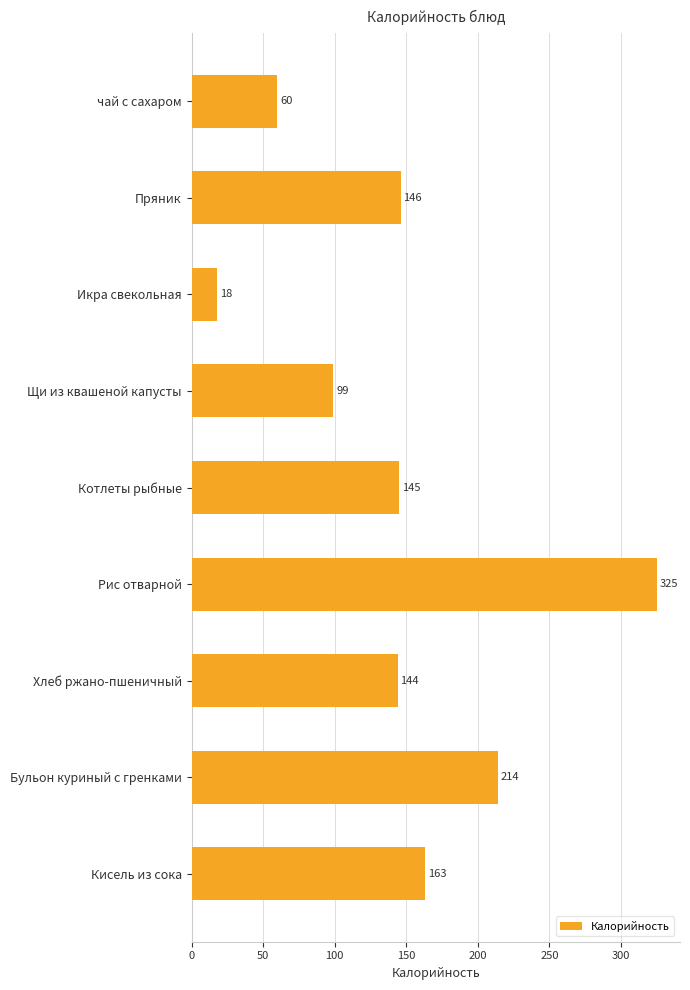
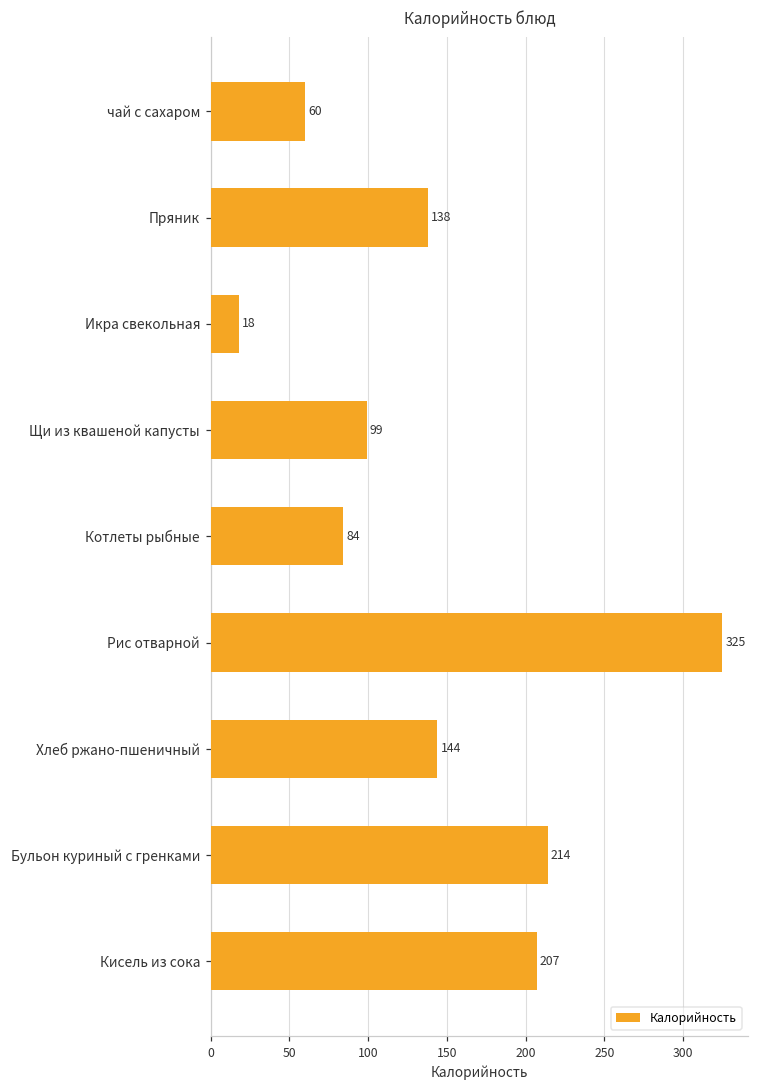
  {
    "чай с сахаром": 60,
-   "Пряник": 146,
+   "Пряник": 138,
    "Икра свекольная": 18,
    "Щи из квашеной капусты": 99,
-   "Котлеты рыбные": 145,
+   "Котлеты рыбные": 84,
    "Рис отварной": 325,
    "Хлеб ржано-пшеничный": 144,
    "Бульон куриный с гренками": 214,
-   "Кисель из сока": 163
+   "Кисель из сока": 207
  }
